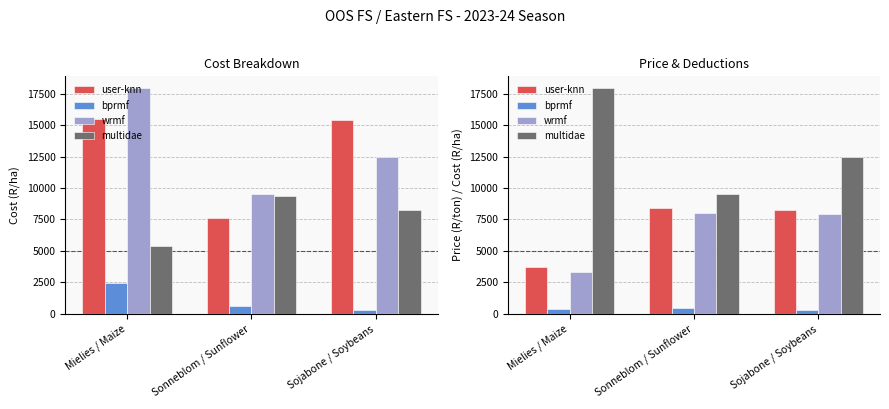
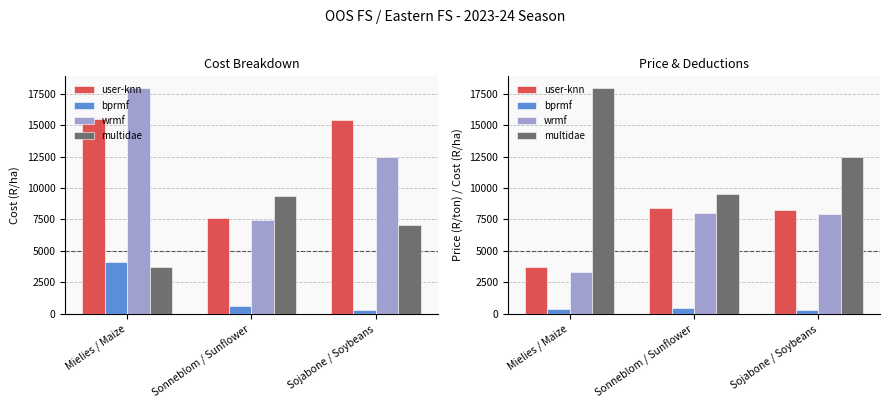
  {
    "Cost Breakdown": {
      "user-knn": {
        "Mielies / Maize": 15500,
        "Sonneblom / Sunflower": 7600,
        "Sojabone / Soybeans": 15400
      },
      "bprmf": {
-       "Mielies / Maize": 2500,
+       "Mielies / Maize": 4100,
        "Sonneblom / Sunflower": 600,
        "Sojabone / Soybeans": 300
      },
      "wrmf": {
        "Mielies / Maize": 18000,
-       "Sonneblom / Sunflower": 9500,
+       "Sonneblom / Sunflower": 7500,
        "Sojabone / Soybeans": 12500
      },
      "multidae": {
-       "Mielies / Maize": 5400,
+       "Mielies / Maize": 3700,
        "Sonneblom / Sunflower": 9300,
-       "Sojabone / Soybeans": 8300
+       "Sojabone / Soybeans": 7100
      }
    },
    "Price & Deductions": {
      "user-knn": {
        "Mielies / Maize": 3700,
        "Sonneblom / Sunflower": 8500,
        "Sojabone / Soybeans": 8300
      },
      "bprmf": {
        "Mielies / Maize": 400,
        "Sonneblom / Sunflower": 400,
        "Sojabone / Soybeans": 300
      },
      "wrmf": {
        "Mielies / Maize": 3300,
        "Sonneblom / Sunflower": 8000,
        "Sojabone / Soybeans": 7900
      },
      "multidae": {
        "Mielies / Maize": 18000,
        "Sonneblom / Sunflower": 9500,
        "Sojabone / Soybeans": 12500
      }
    }
  }
